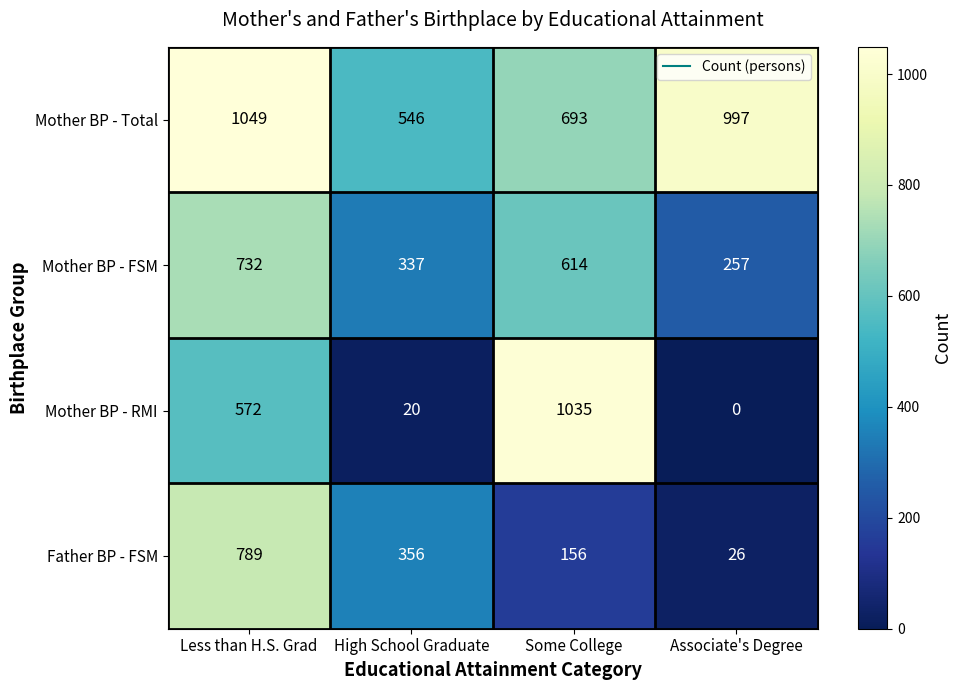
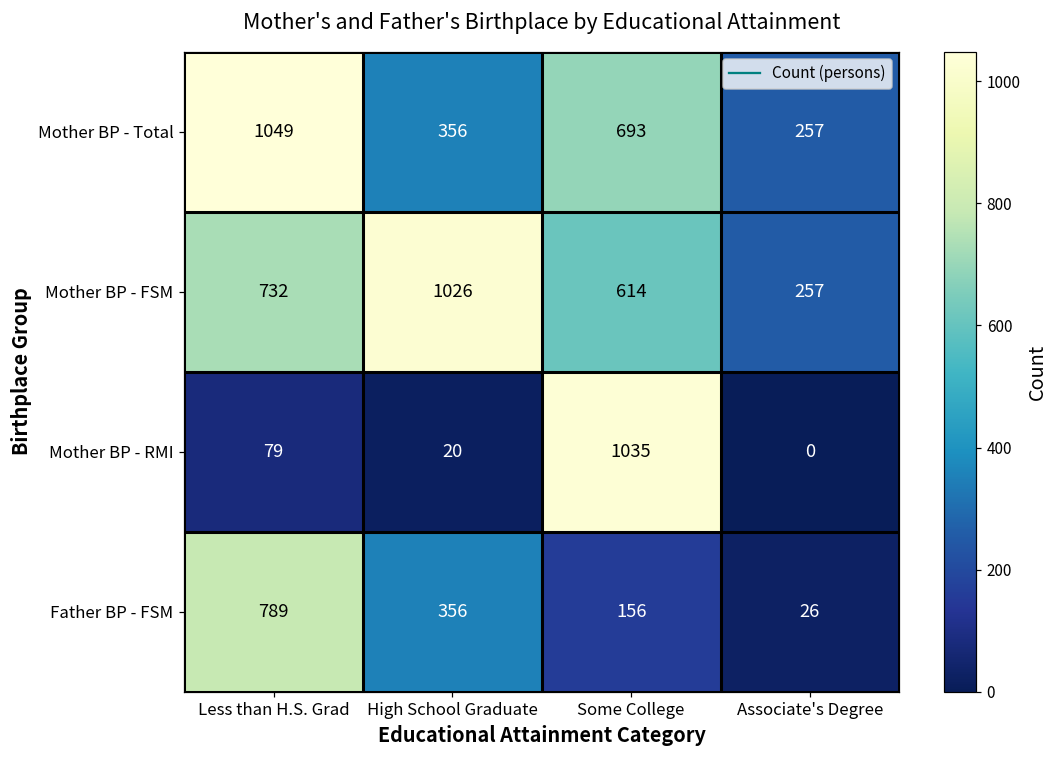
  {
    "Mother BP - Total": {
      "Less than H.S. Grad": 1049,
-     "High School Graduate": 546,
+     "High School Graduate": 356,
      "Some College": 693,
-     "Associate's Degree": 997
+     "Associate's Degree": 257
    },
    "Mother BP - FSM": {
      "Less than H.S. Grad": 732,
-     "High School Graduate": 337,
+     "High School Graduate": 1026,
      "Some College": 614,
      "Associate's Degree": 257
    },
    "Mother BP - RMI": {
-     "Less than H.S. Grad": 572,
+     "Less than H.S. Grad": 79,
      "High School Graduate": 20,
      "Some College": 1035,
      "Associate's Degree": 0
    },
    "Father BP - FSM": {
      "Less than H.S. Grad": 789,
      "High School Graduate": 356,
      "Some College": 156,
      "Associate's Degree": 26
    }
  }
